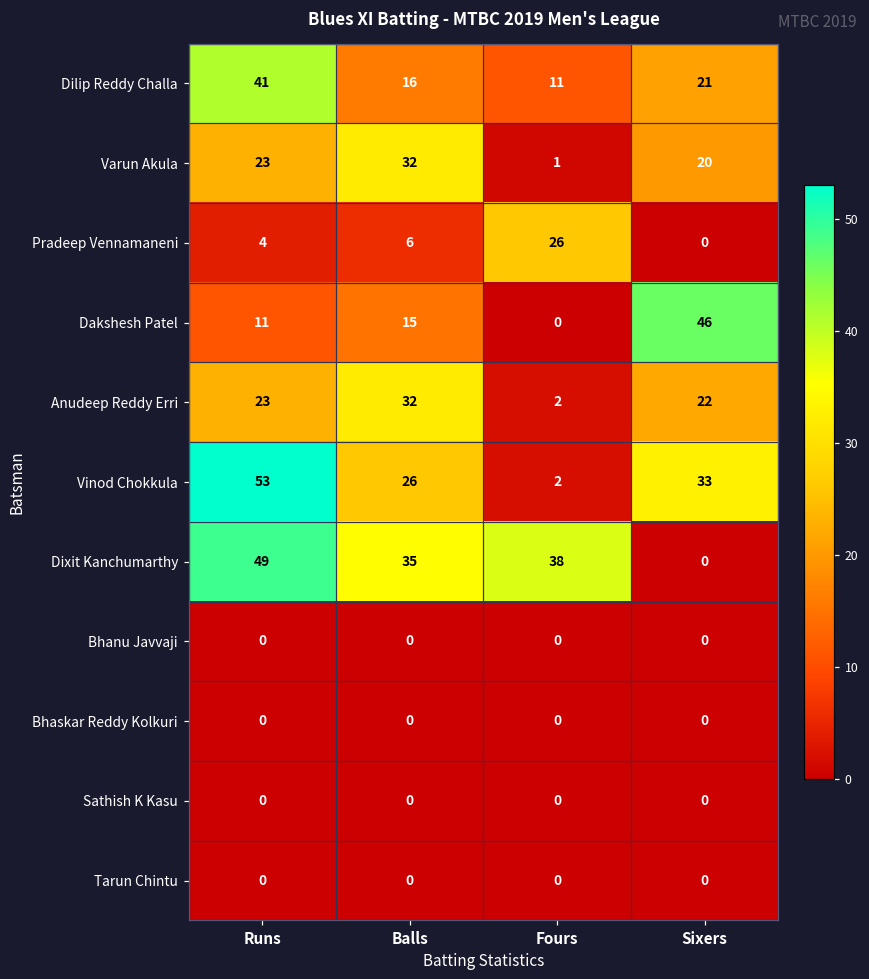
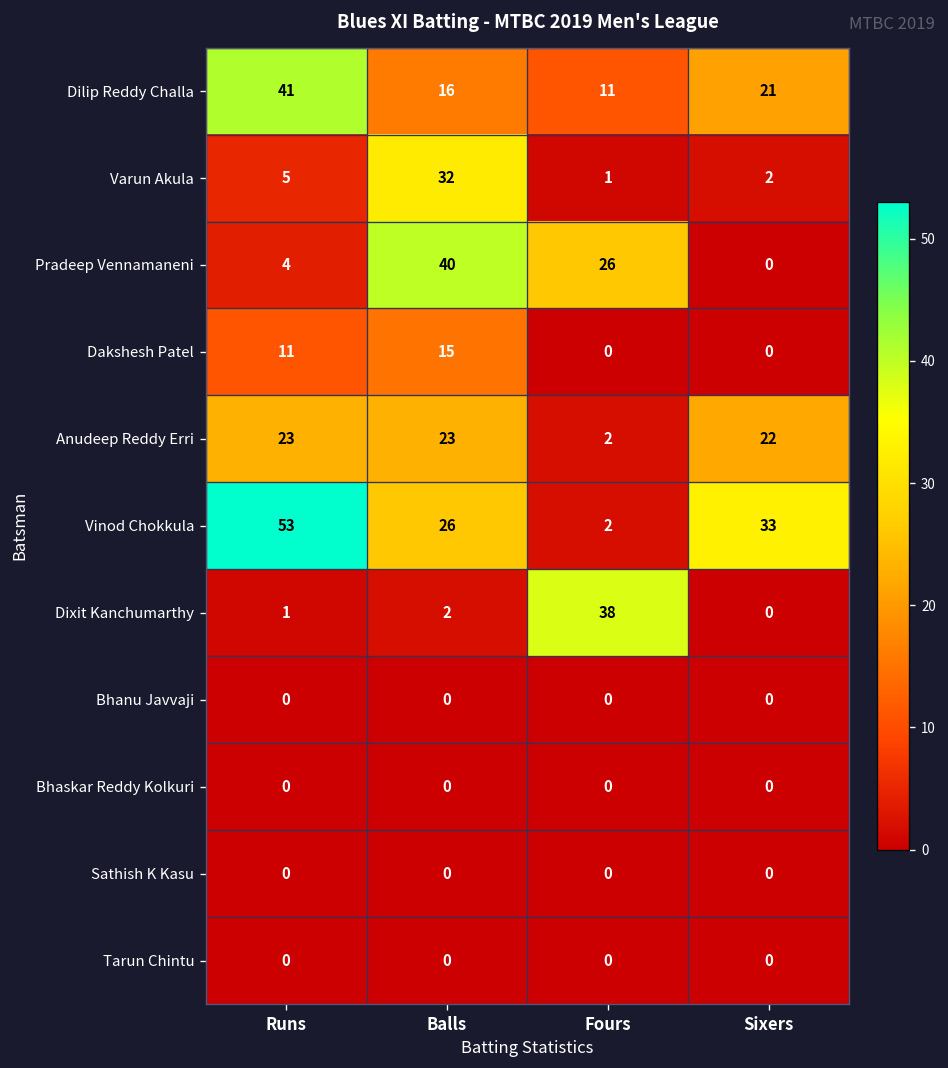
  {
    "Dilip Reddy Challa": {
      "Runs": 41,
      "Balls": 16,
      "Fours": 11,
      "Sixers": 21
    },
    "Varun Akula": {
-     "Runs": 23,
+     "Runs": 5,
      "Balls": 32,
      "Fours": 1,
-     "Sixers": 20
+     "Sixers": 2
    },
    "Pradeep Vennamaneni": {
      "Runs": 4,
-     "Balls": 6,
+     "Balls": 40,
      "Fours": 26,
      "Sixers": 0
    },
    "Dakshesh Patel": {
      "Runs": 11,
      "Balls": 15,
      "Fours": 0,
-     "Sixers": 46
+     "Sixers": 0
    },
    "Anudeep Reddy Erri": {
      "Runs": 23,
-     "Balls": 32,
+     "Balls": 23,
      "Fours": 2,
      "Sixers": 22
    },
    "Vinod Chokkula": {
      "Runs": 53,
      "Balls": 26,
      "Fours": 2,
      "Sixers": 33
    },
    "Dixit Kanchumarthy": {
-     "Runs": 49,
-     "Balls": 35,
+     "Runs": 1,
+     "Balls": 2,
      "Fours": 38,
      "Sixers": 0
    },
    "Bhanu Javvaji": {
      "Runs": 0,
      "Balls": 0,
      "Fours": 0,
      "Sixers": 0
    },
    "Bhaskar Reddy Kolkuri": {
      "Runs": 0,
      "Balls": 0,
      "Fours": 0,
      "Sixers": 0
    },
    "Sathish K Kasu": {
      "Runs": 0,
      "Balls": 0,
      "Fours": 0,
      "Sixers": 0
    },
    "Tarun Chintu": {
      "Runs": 0,
      "Balls": 0,
      "Fours": 0,
      "Sixers": 0
    }
  }
